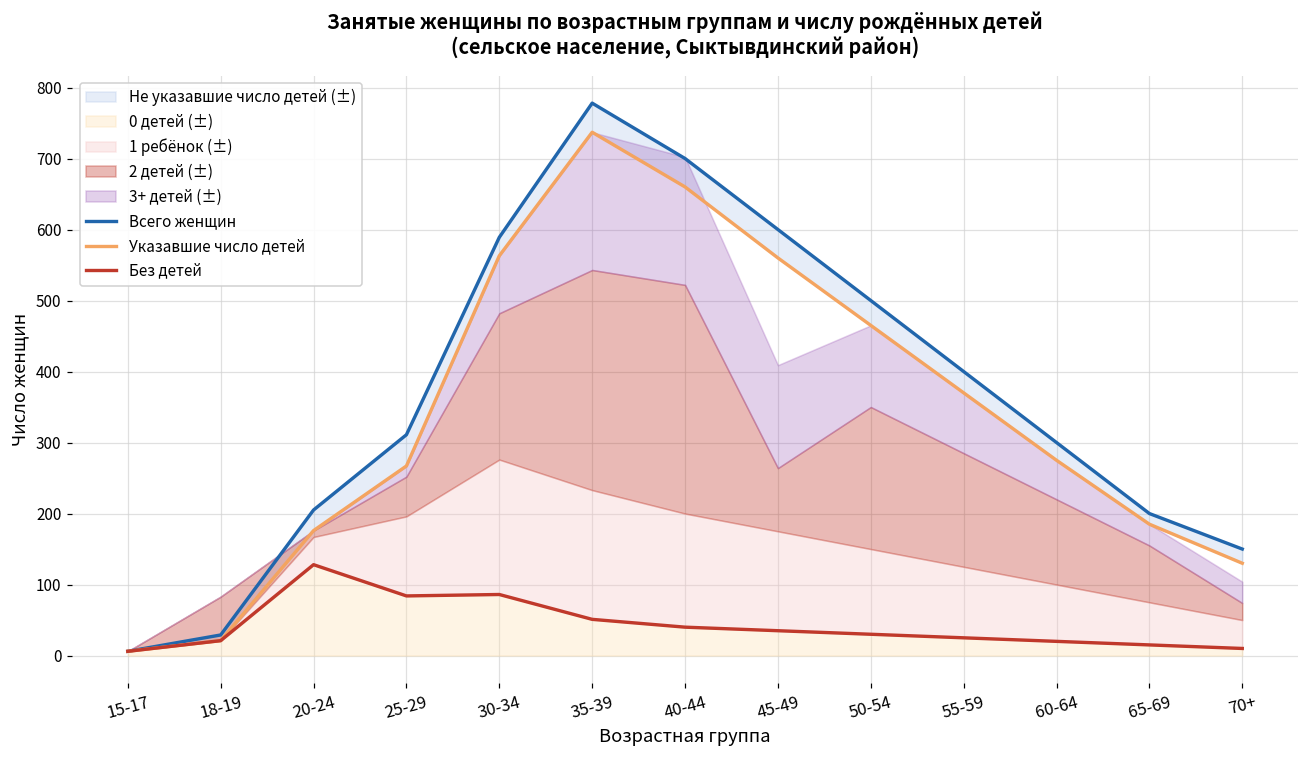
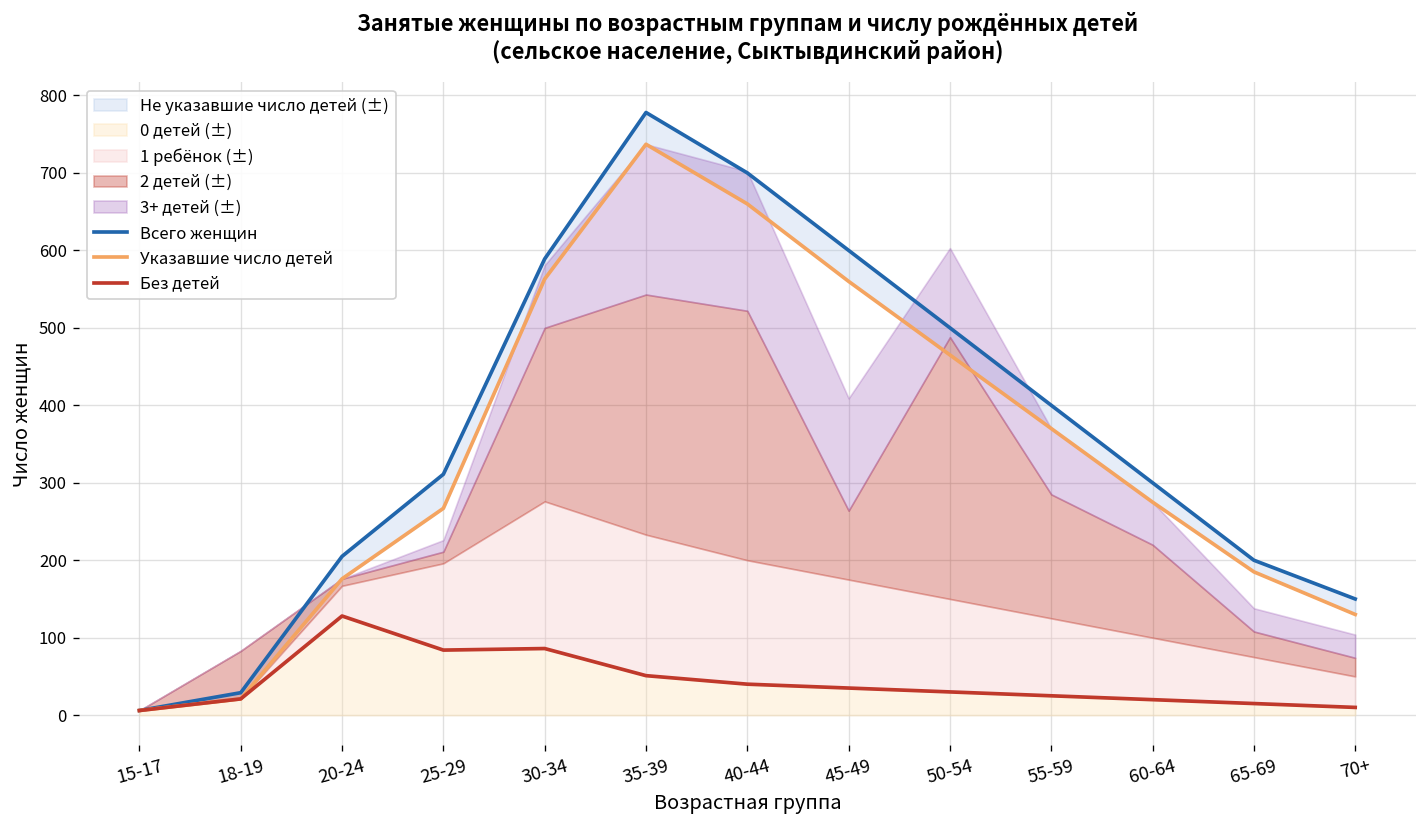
  {
    "Указавшие число детей": {
      "40-44": 660,
      "45-49": 560,
      "70+": 130
    },
    "2 детей (±)": {
-     "25-29": 60,
-     "30-34": 210,
+     "25-29": 20,
+     "30-34": 220,
      "35-39": 310,
      "40-44": 320,
      "45-49": 90,
-     "50-54": 200,
+     "50-54": 340,
      "55-59": 160,
      "60-64": 120,
-     "65-69": 80,
+     "65-69": 30,
      "70+": 20
    }
  }
